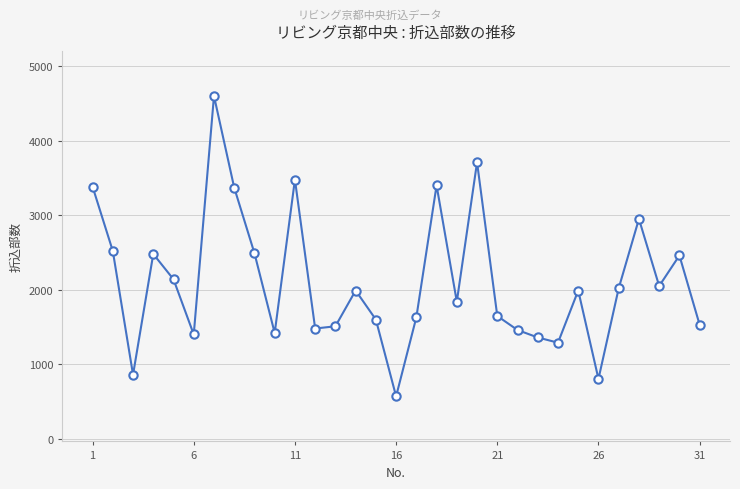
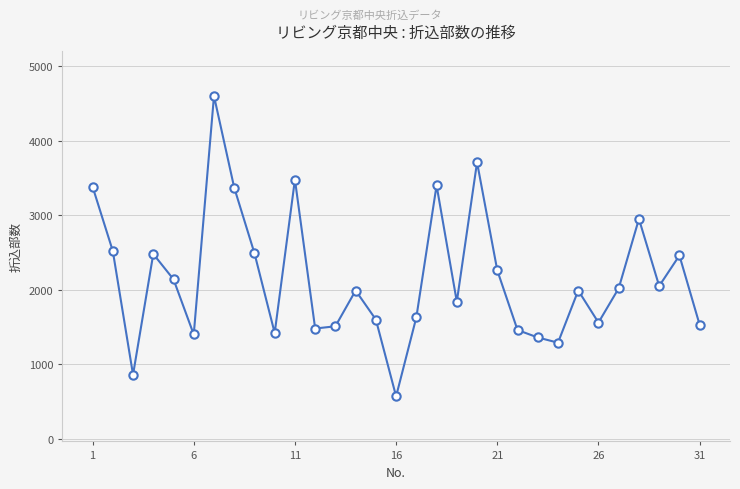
  {
    "1": 3400,
    "6": 1400,
    "11": 3500,
    "16": 600,
-   "21": 1600,
-   "26": 800,
+   "21": 2300,
+   "26": 1600,
    "31": 1500
  }
